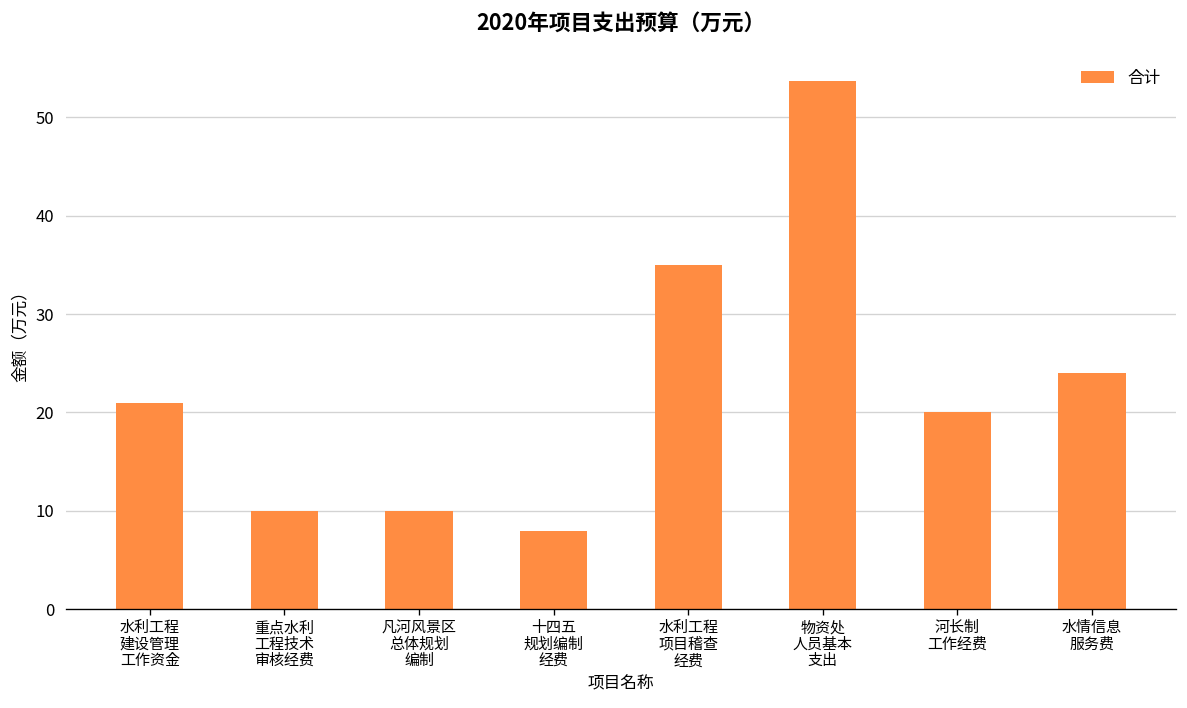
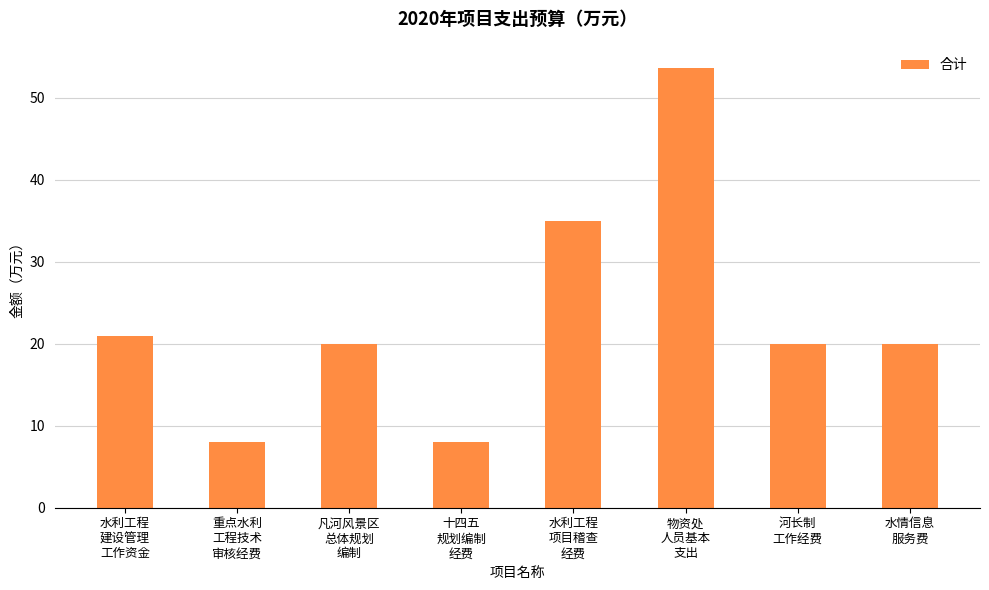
  {
    "水利工程 建设管理 工作资金": 21,
-   "重点水利 工程技术 审核经费": 10,
-   "凡河风景区 总体规划 编制": 10,
+   "重点水利 工程技术 审核经费": 8,
+   "凡河风景区 总体规划 编制": 20,
    "十四五 规划编制 经费": 8,
    "水利工程 项目稽查 经费": 35,
    "物资处 人员基本 支出": 54,
    "河长制 工作经费": 20,
-   "水情信息 服务费": 24
+   "水情信息 服务费": 20
  }
